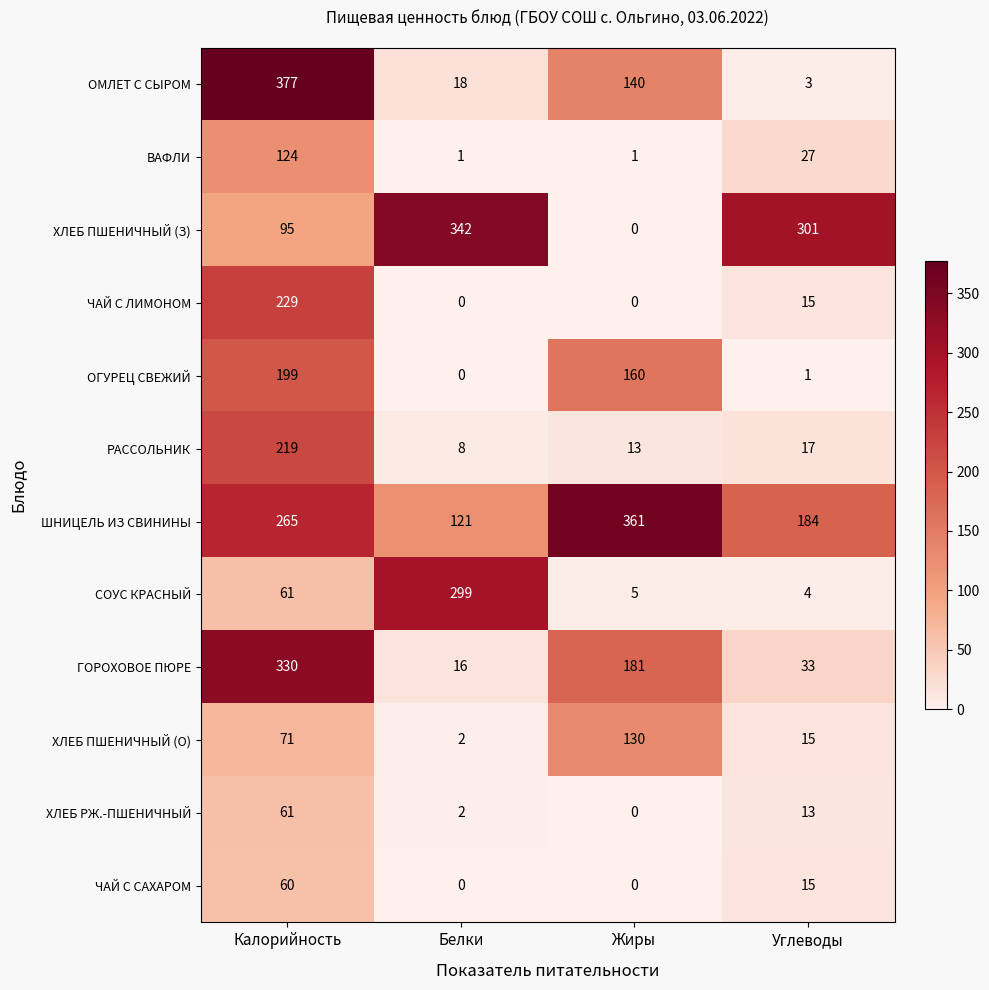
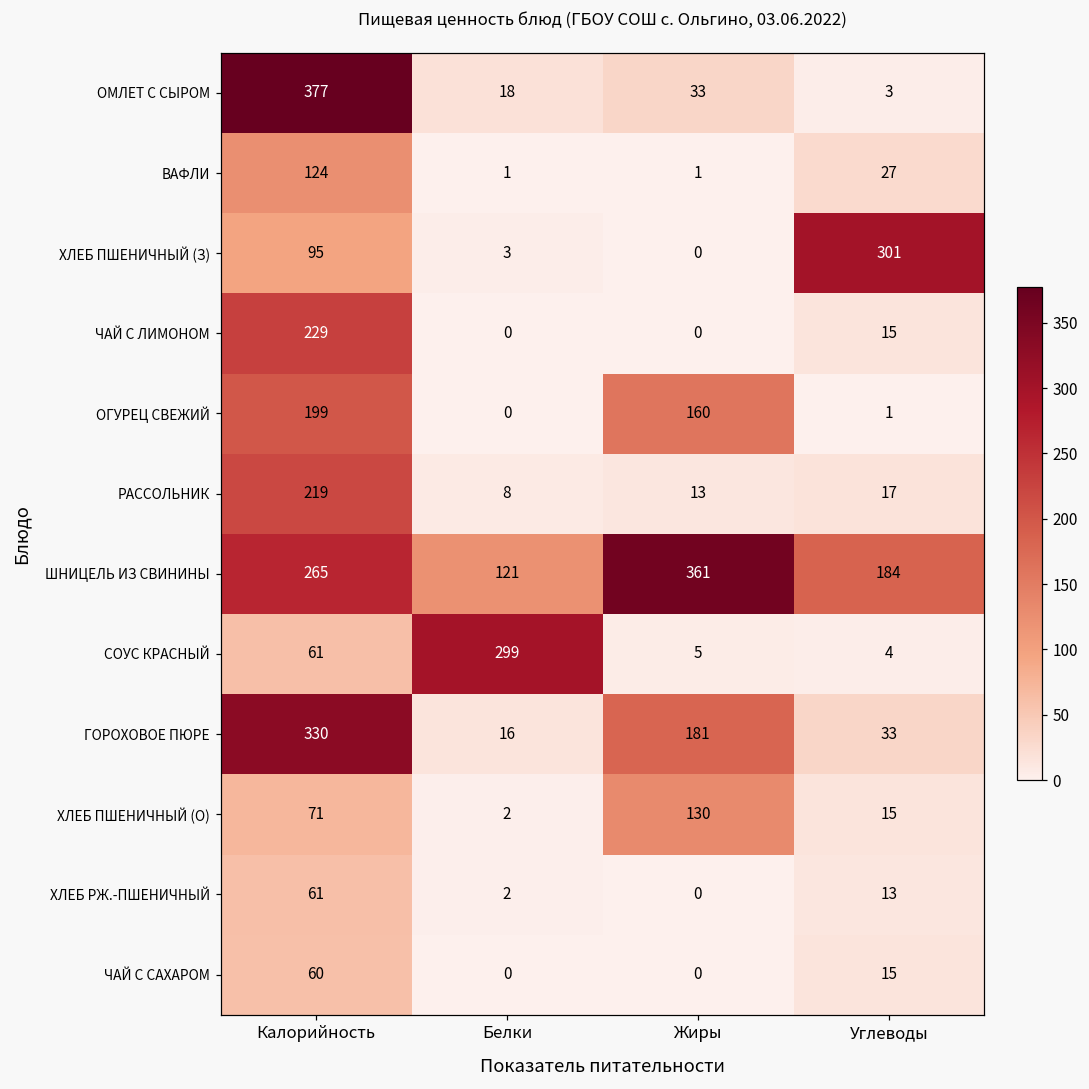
  {
    "ОМЛЕТ С СЫРОМ": {
      "Калорийность": 377,
      "Белки": 18,
-     "Жиры": 140,
+     "Жиры": 33,
      "Углеводы": 3
    },
    "ВАФЛИ": {
      "Калорийность": 124,
      "Белки": 1,
      "Жиры": 1,
      "Углеводы": 27
    },
    "ХЛЕБ ПШЕНИЧНЫЙ (З)": {
      "Калорийность": 95,
-     "Белки": 342,
+     "Белки": 3,
      "Жиры": 0,
      "Углеводы": 301
    },
    "ЧАЙ С ЛИМОНОМ": {
      "Калорийность": 229,
      "Белки": 0,
      "Жиры": 0,
      "Углеводы": 15
    },
    "ОГУРЕЦ СВЕЖИЙ": {
      "Калорийность": 199,
      "Белки": 0,
      "Жиры": 160,
      "Углеводы": 1
    },
    "РАССОЛЬНИК": {
      "Калорийность": 219,
      "Белки": 8,
      "Жиры": 13,
      "Углеводы": 17
    },
    "ШНИЦЕЛЬ ИЗ СВИНИНЫ": {
      "Калорийность": 265,
      "Белки": 121,
      "Жиры": 361,
      "Углеводы": 184
    },
    "СОУС КРАСНЫЙ": {
      "Калорийность": 61,
      "Белки": 299,
      "Жиры": 5,
      "Углеводы": 4
    },
    "ГОРОХОВОЕ ПЮРЕ": {
      "Калорийность": 330,
      "Белки": 16,
      "Жиры": 181,
      "Углеводы": 33
    },
    "ХЛЕБ ПШЕНИЧНЫЙ (О)": {
      "Калорийность": 71,
      "Белки": 2,
      "Жиры": 130,
      "Углеводы": 15
    },
    "ХЛЕБ РЖ.-ПШЕНИЧНЫЙ": {
      "Калорийность": 61,
      "Белки": 2,
      "Жиры": 0,
      "Углеводы": 13
    },
    "ЧАЙ С САХАРОМ": {
      "Калорийность": 60,
      "Белки": 0,
      "Жиры": 0,
      "Углеводы": 15
    }
  }
